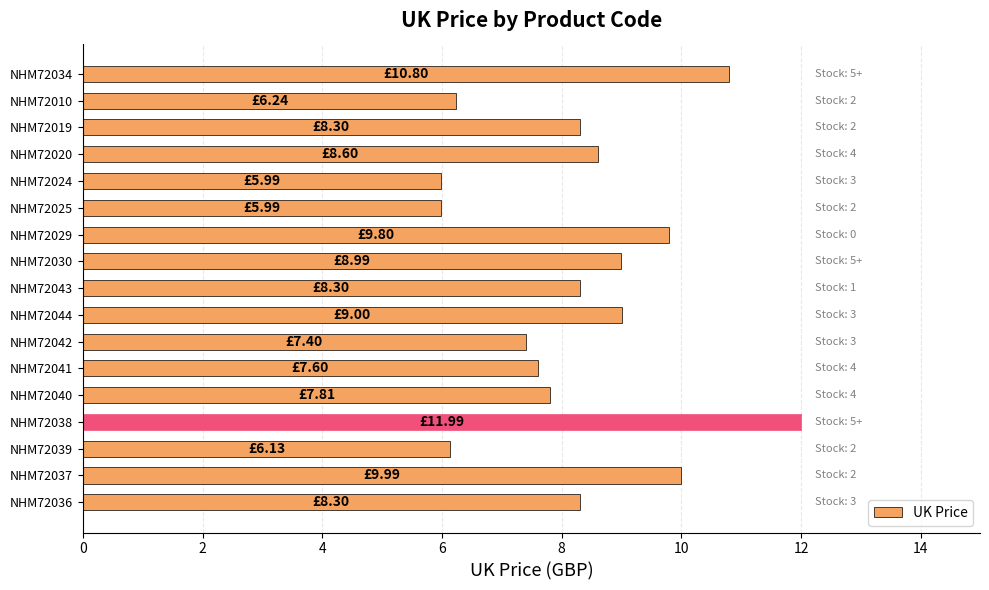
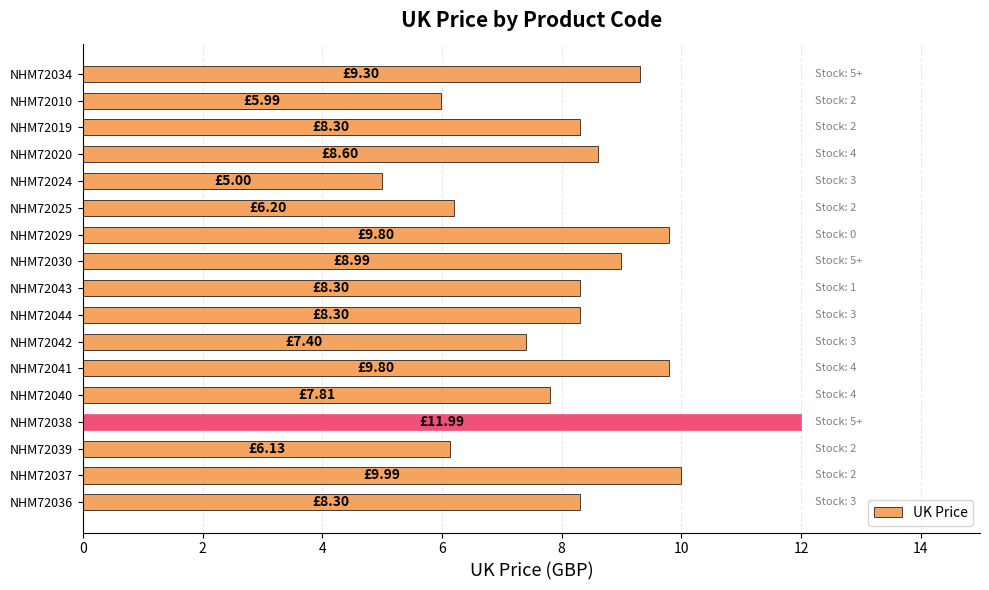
  {
-   "NHM72034": "£10.80",
-   "NHM72010": "£6.24",
+   "NHM72034": "£9.30",
+   "NHM72010": "£5.99",
    "NHM72019": "£8.30",
    "NHM72020": "£8.60",
-   "NHM72024": "£5.99",
-   "NHM72025": "£5.99",
+   "NHM72024": "£5.00",
+   "NHM72025": "£6.20",
    "NHM72029": "£9.80",
    "NHM72030": "£8.99",
    "NHM72043": "£8.30",
-   "NHM72044": "£9.00",
+   "NHM72044": "£8.30",
    "NHM72042": "£7.40",
-   "NHM72041": "£7.60",
+   "NHM72041": "£9.80",
    "NHM72040": "£7.81",
    "NHM72038": "£11.99",
    "NHM72039": "£6.13",
    "NHM72037": "£9.99",
    "NHM72036": "£8.30"
  }
